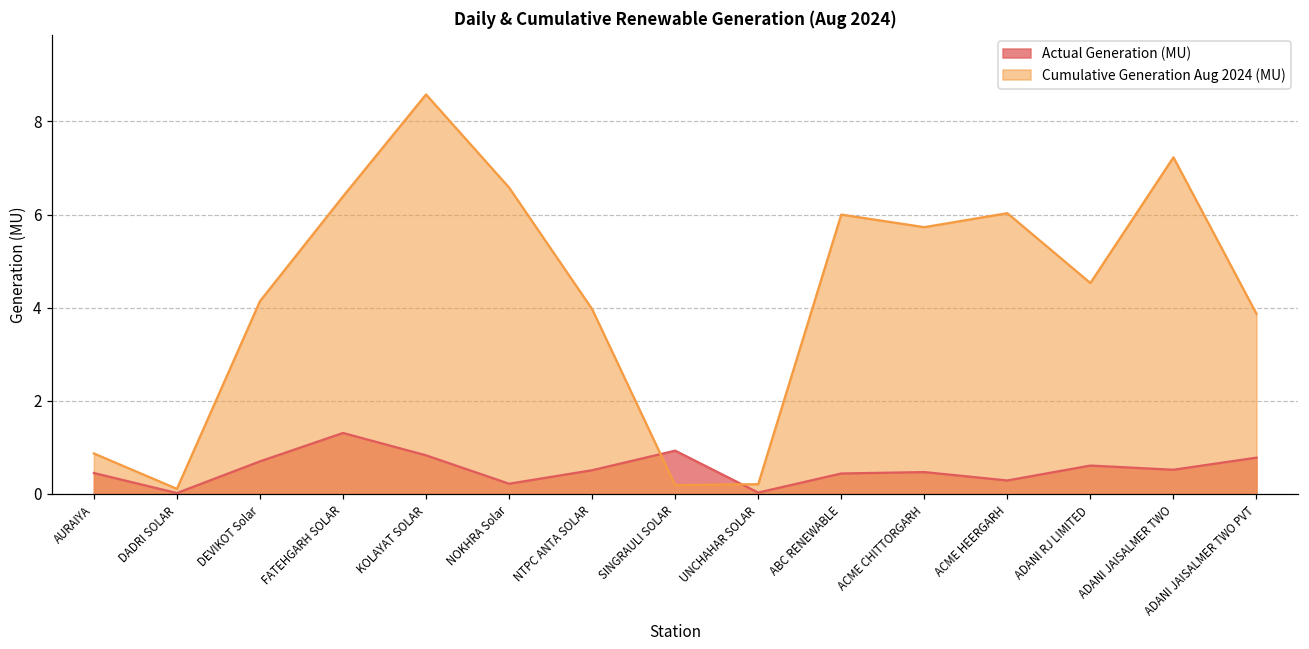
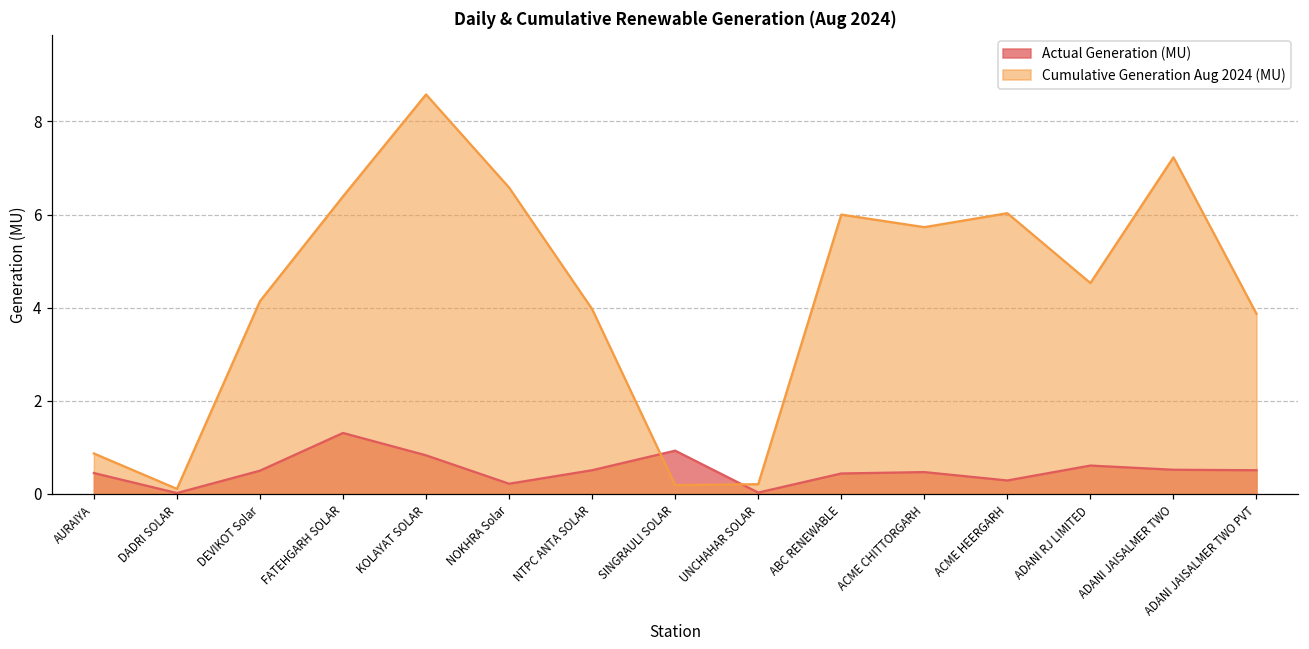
  {
    "Actual Generation (MU)": {
      "AURAIYA": 0.5,
      "DADRI SOLAR": 0.0,
-     "DEVIKOT Solar": 0.7,
+     "DEVIKOT Solar": 0.5,
      "FATEHGARH SOLAR": 1.3,
      "KOLAYAT SOLAR": 0.8,
      "NOKHRA Solar": 0.2,
      "NTPC ANTA SOLAR": 0.5,
      "SINGRAULI SOLAR": 0.9,
      "UNCHAHAR SOLAR": 0.0,
      "ABC RENEWABLE": 0.4,
      "ACME CHITTORGARH": 0.5,
      "ACME HEERGARH": 0.3,
      "ADANI RJ LIMITED": 0.6,
      "ADANI JAISALMER TWO": 0.5,
-     "ADANI JAISALMER TWO PVT": 0.8
+     "ADANI JAISALMER TWO PVT": 0.5
    },
    "Cumulative Generation Aug 2024 (MU)": {
      "AURAIYA": 0.9,
      "DADRI SOLAR": 0.1,
      "DEVIKOT Solar": 4.1,
      "FATEHGARH SOLAR": 6.4,
      "KOLAYAT SOLAR": 8.6,
      "NOKHRA Solar": 6.6,
      "NTPC ANTA SOLAR": 4.0,
      "SINGRAULI SOLAR": 0.2,
      "UNCHAHAR SOLAR": 0.2,
      "ABC RENEWABLE": 6.0,
      "ACME CHITTORGARH": 5.7,
      "ACME HEERGARH": 6.0,
      "ADANI RJ LIMITED": 4.5,
      "ADANI JAISALMER TWO": 7.2,
      "ADANI JAISALMER TWO PVT": 3.9
    }
  }
